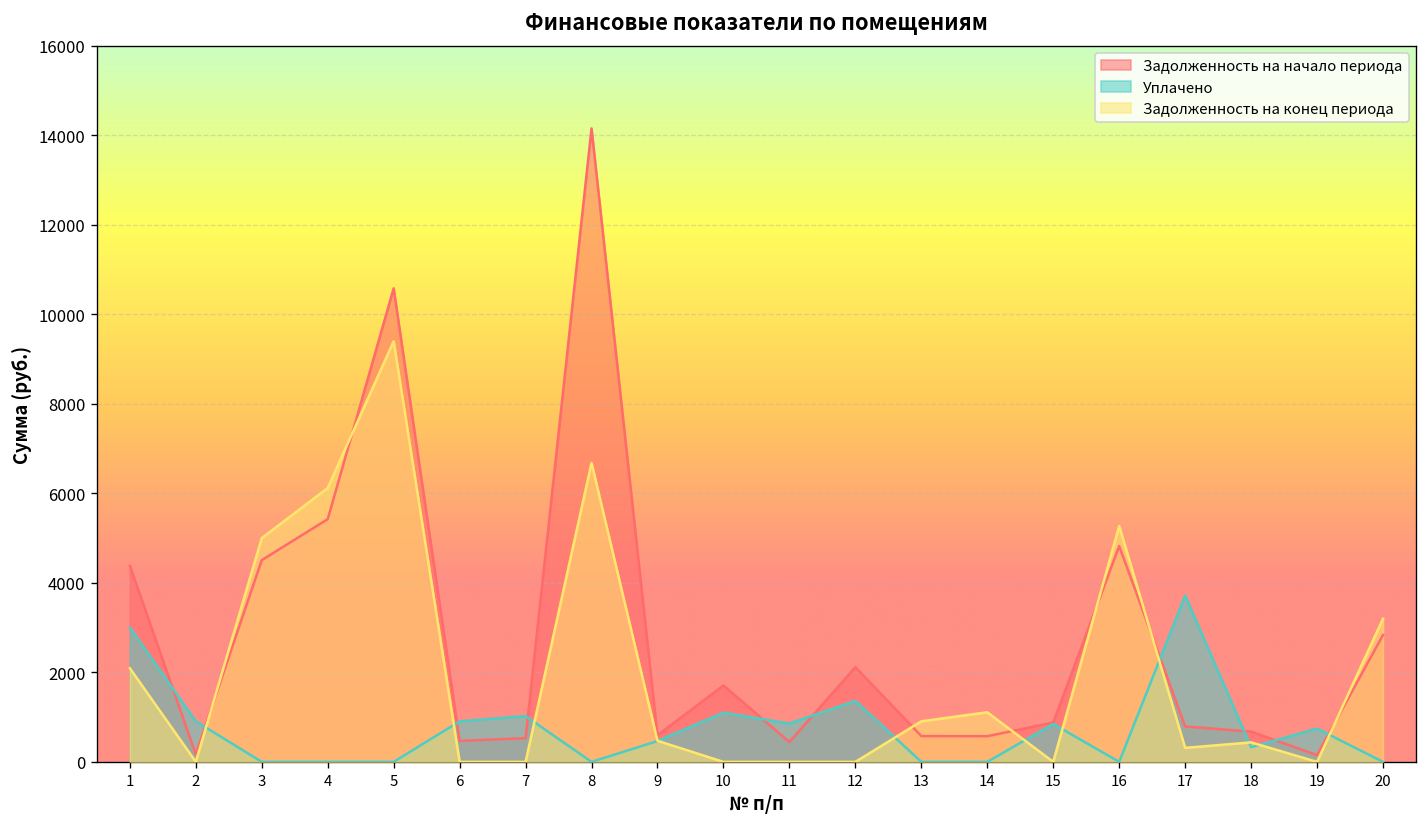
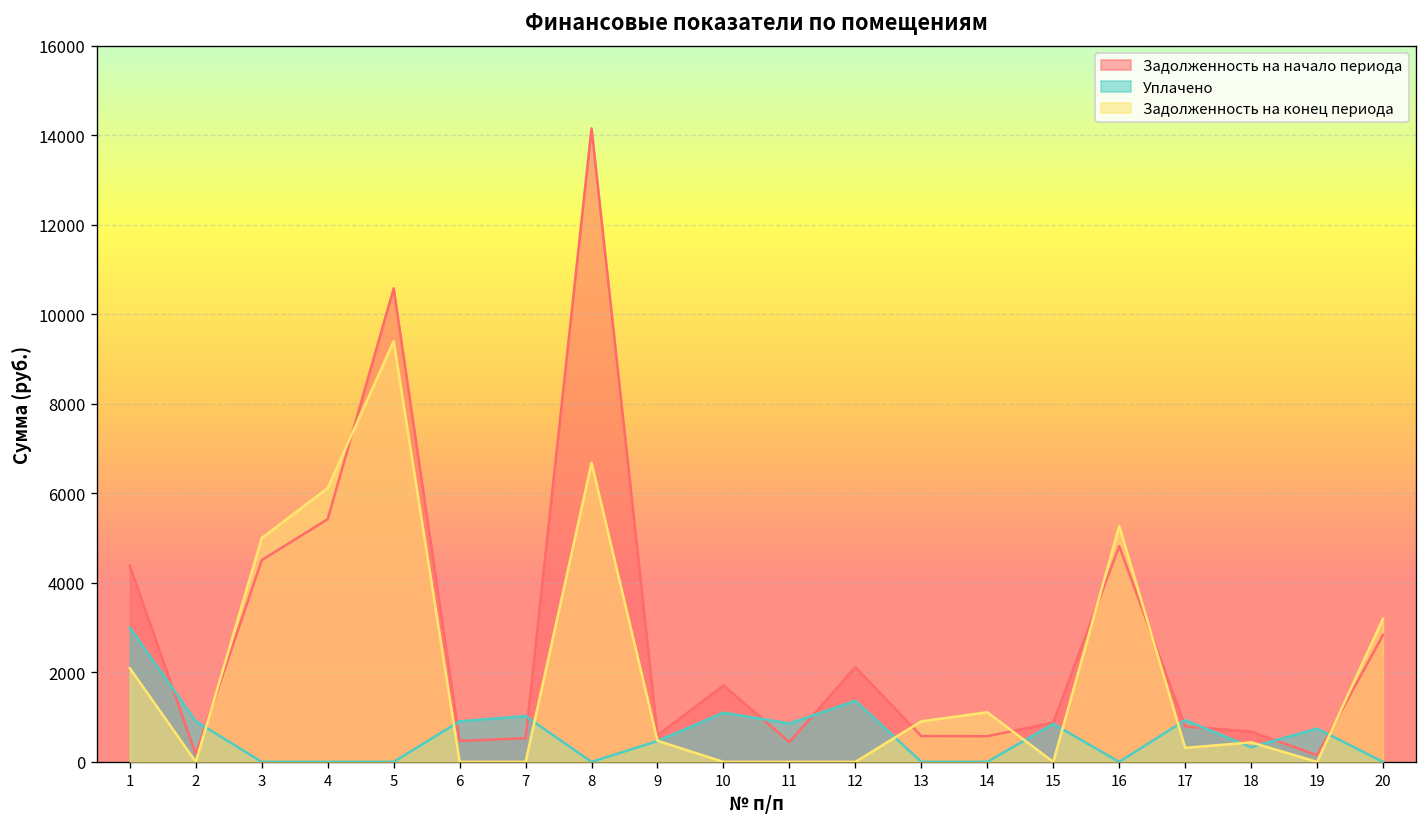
  {
    "Задолженность на начало периода": {
      "1": 4400,
      "2": 200,
      "3": 4500,
      "4": 5400,
      "5": 10600,
      "6": 500,
      "7": 500,
      "8": 14200,
      "9": 600,
      "10": 1700,
      "11": 400,
      "12": 2100,
      "13": 600,
      "14": 600,
      "16": 4800,
      "17": 800,
      "18": 700,
      "19": 100,
      "20": 2800
    },
    "Уплачено": {
      "1": 3000,
      "2": 900,
      "3": 0,
      "4": 0,
      "5": 0,
      "6": 900,
      "7": 1000,
      "8": 0,
      "10": 1100,
      "11": 900,
      "12": 1400,
      "13": 0,
      "14": 0,
      "16": 0,
-     "17": 3700,
+     "17": 900,
      "18": 300,
      "19": 700,
      "20": 0
    },
    "Задолженность на конец периода": {
      "1": 2100,
      "2": 0,
      "3": 5000,
      "4": 6100,
      "5": 9400,
      "6": 0,
      "7": 0,
      "8": 6700,
      "10": 0,
      "11": 0,
      "12": 0,
      "13": 900,
      "14": 1100,
      "15": 0,
      "16": 5300,
      "17": 300,
      "18": 400,
      "19": 0,
      "20": 3200
    }
  }
